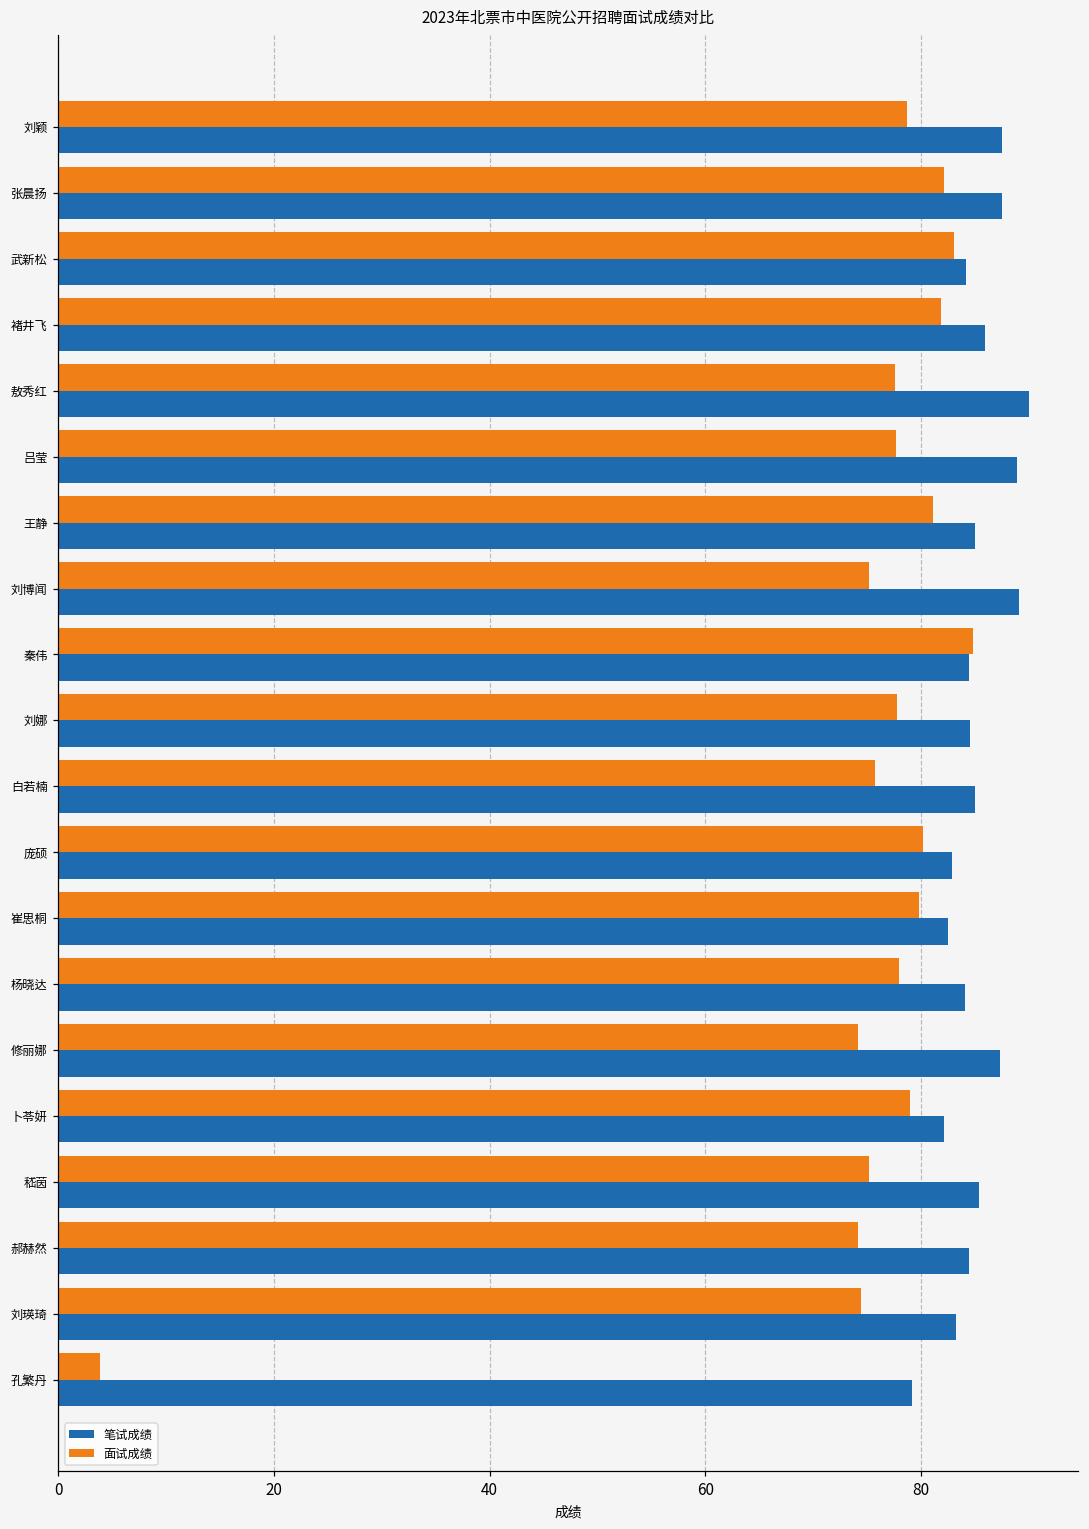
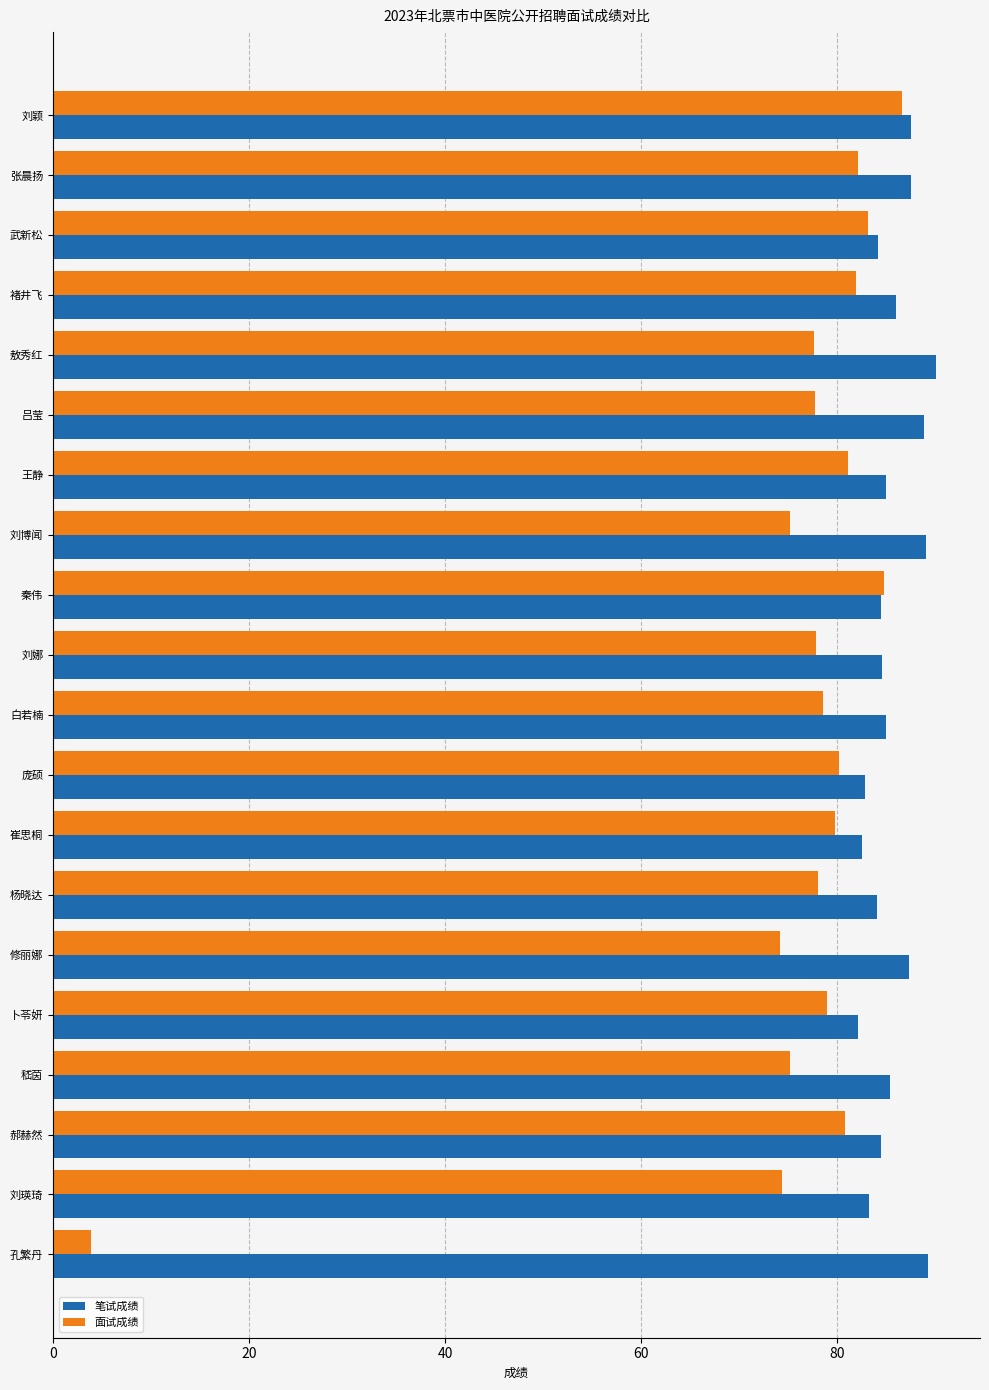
  {
    "笔试成绩": {
      "刘颖": 88,
      "张晨扬": 88,
      "武新松": 84,
      "褚井飞": 86,
      "敖秀红": 90,
      "吕莹": 89,
      "王静": 85,
      "刘博闻": 89,
      "秦伟": 84,
      "刘娜": 85,
      "白若楠": 85,
      "庞硕": 83,
      "崔思桐": 83,
      "杨晓达": 84,
      "修丽娜": 87,
      "卜苓妍": 82,
      "嵇茵": 85,
      "郝赫然": 84,
      "刘瑛琦": 83,
-     "孔繁丹": 79
+     "孔繁丹": 89
    },
    "面试成绩": {
-     "刘颖": 79,
+     "刘颖": 87,
      "张晨扬": 82,
      "武新松": 83,
      "褚井飞": 82,
      "敖秀红": 78,
      "吕莹": 78,
      "王静": 81,
      "刘博闻": 75,
      "秦伟": 85,
      "刘娜": 78,
-     "白若楠": 76,
+     "白若楠": 79,
      "庞硕": 80,
      "崔思桐": 80,
      "杨晓达": 78,
      "修丽娜": 74,
      "卜苓妍": 79,
      "嵇茵": 75,
-     "郝赫然": 74,
+     "郝赫然": 81,
      "刘瑛琦": 74,
      "孔繁丹": 4
    }
  }
